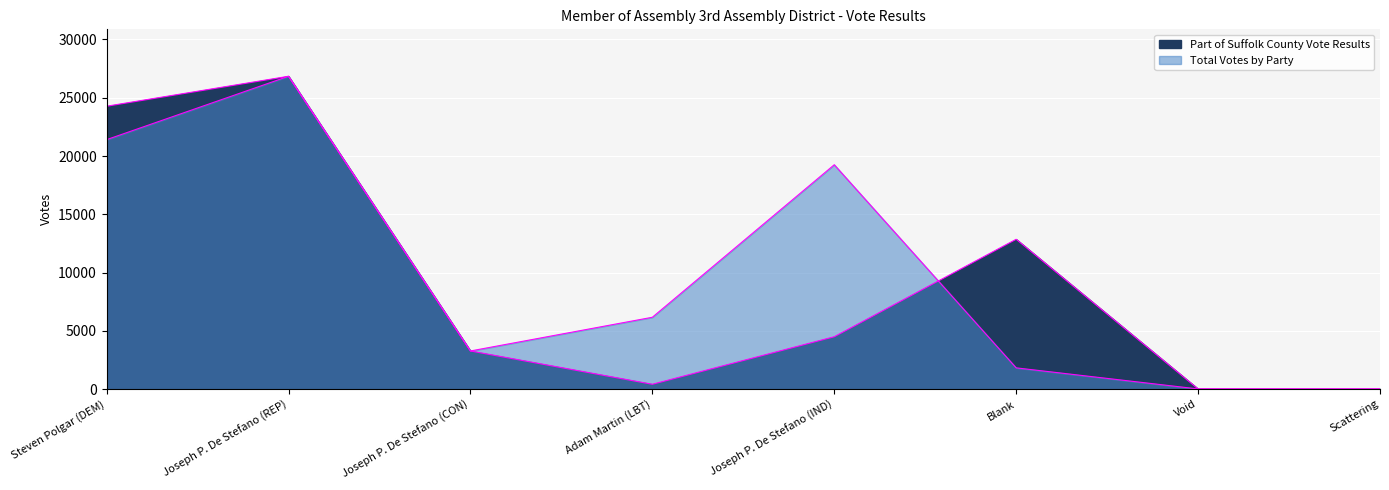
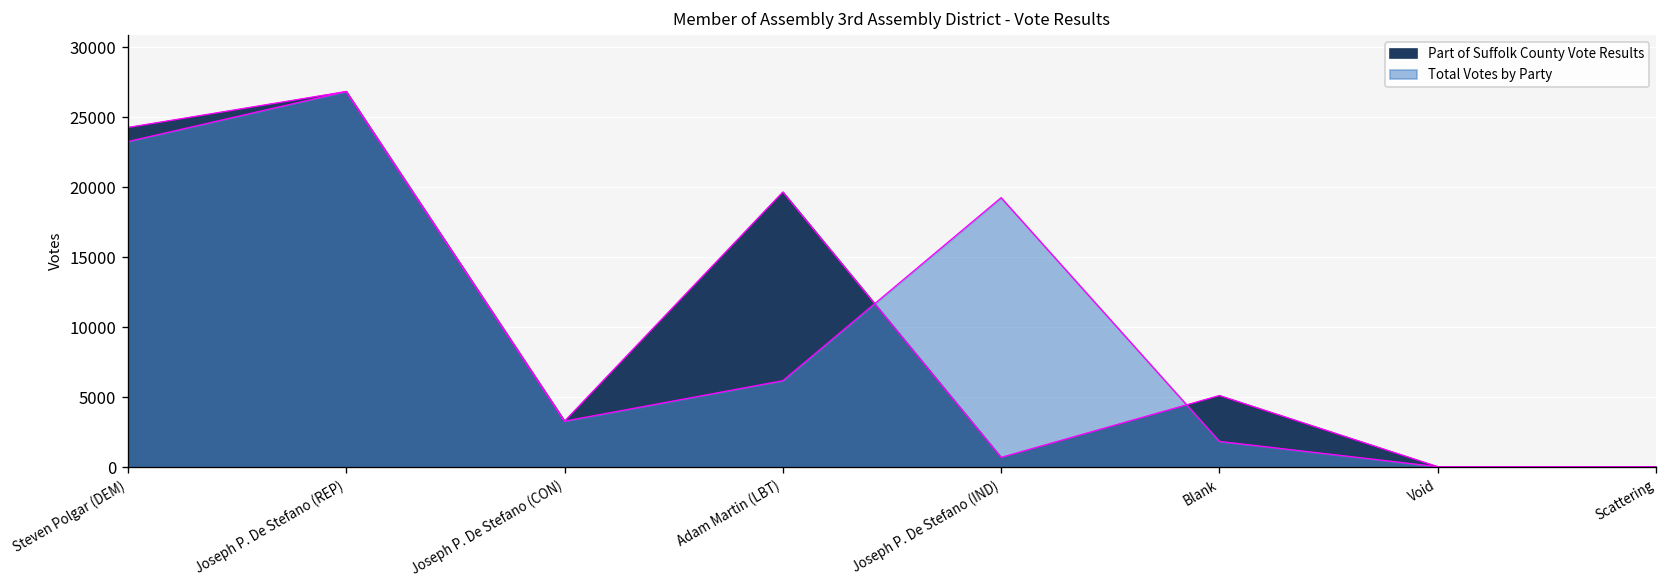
  {
    "Part of Suffolk County Vote Results": {
      "Steven Polgar (DEM)": 24300,
-     "Adam Martin (LBT)": 400,
-     "Joseph P. De Stefano (IND)": 4500,
-     "Blank": 12900
+     "Adam Martin (LBT)": 19700,
+     "Joseph P. De Stefano (IND)": 700,
+     "Blank": 5100
    },
    "Total Votes by Party": {
-     "Steven Polgar (DEM)": 21400,
+     "Steven Polgar (DEM)": 23300,
      "Adam Martin (LBT)": 6200,
      "Joseph P. De Stefano (IND)": 19300,
      "Blank": 1800
    }
  }
